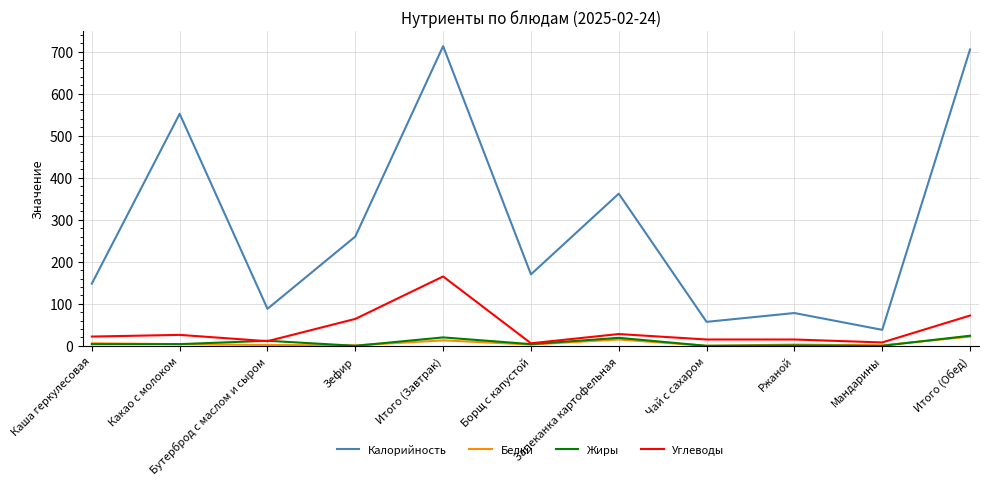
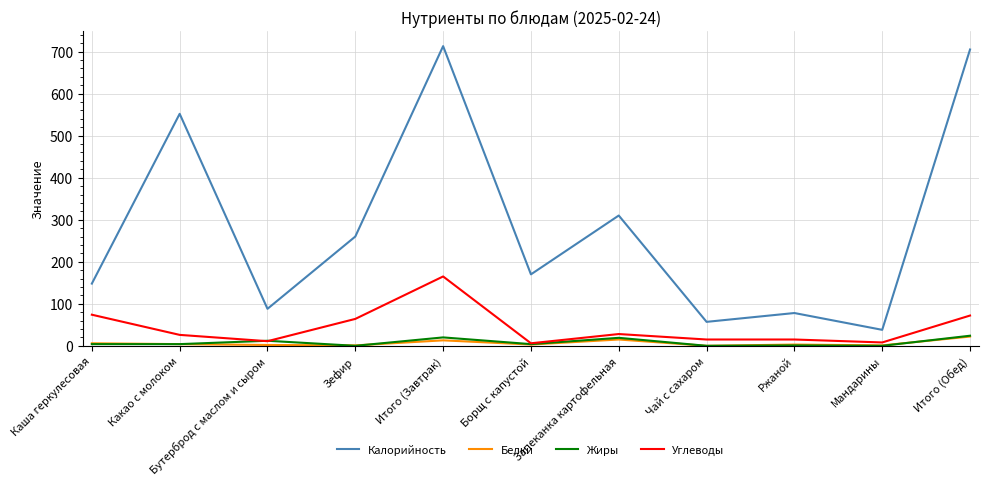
  {
    "Калорийность": {
      "Каша геркулесовая": 150,
      "Какао с молоком": 550,
      "Бутерброд с маслом и сыром": 90,
      "Зефир": 260,
      "Итого (Завтрак)": 710,
      "Борщ с капустой": 170,
-     "Запеканка картофельная": 360,
+     "Запеканка картофельная": 310,
      "Чай с сахаром": 60,
      "Ржаной": 80,
      "Мандарины": 40,
      "Итого (Обед)": 710
    },
    "Белки": {
      "Бутерброд с маслом и сыром": 0,
      "Итого (Завтрак)": 10
    },
    "Жиры": {
      "Итого (Завтрак)": 20
    },
    "Углеводы": {
-     "Каша геркулесовая": 20,
+     "Каша геркулесовая": 70,
      "Какао с молоком": 30,
      "Зефир": 60,
      "Итого (Завтрак)": 170,
      "Запеканка картофельная": 30,
      "Чай с сахаром": 20,
      "Ржаной": 20,
      "Мандарины": 10,
      "Итого (Обед)": 70
    }
  }
